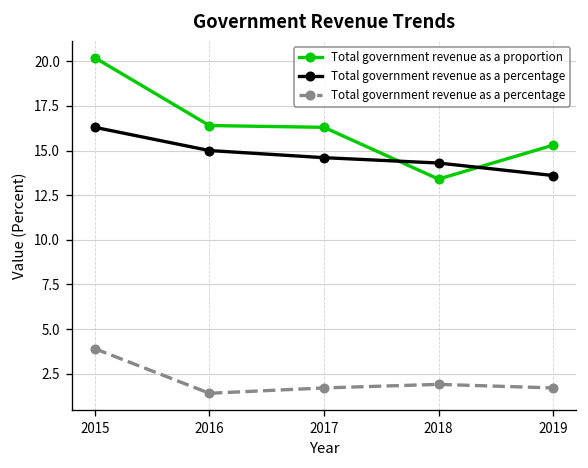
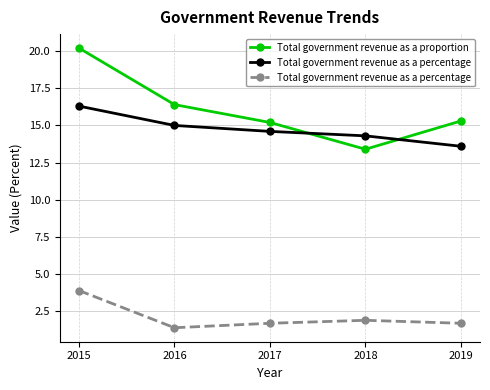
  {
    "Total government revenue as a proportion": {
      "2015": 20.2,
      "2016": 16.4,
-     "2017": 16.3,
+     "2017": 15.2,
      "2018": 13.4,
      "2019": 15.3
    }
  }
